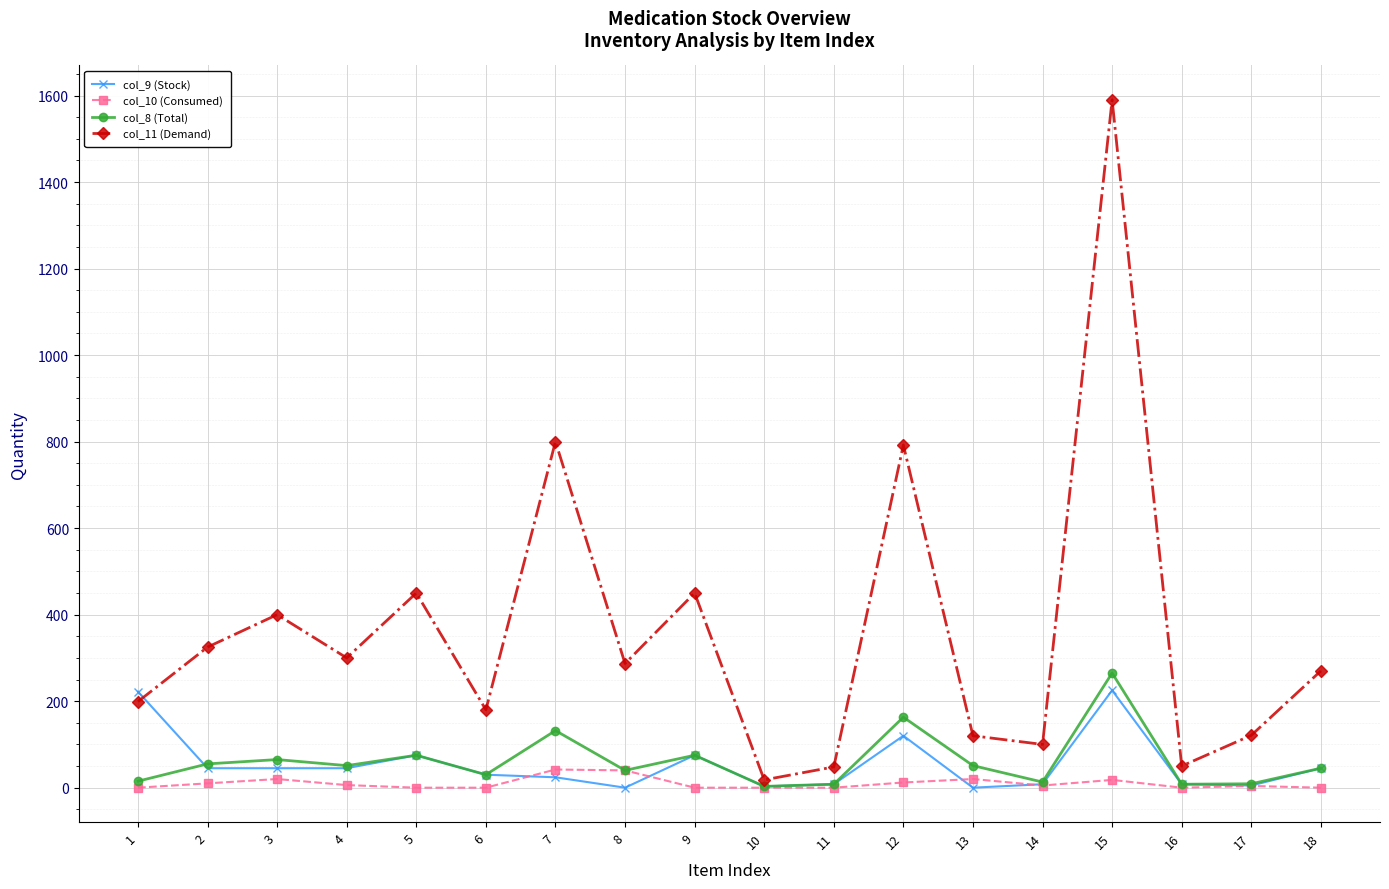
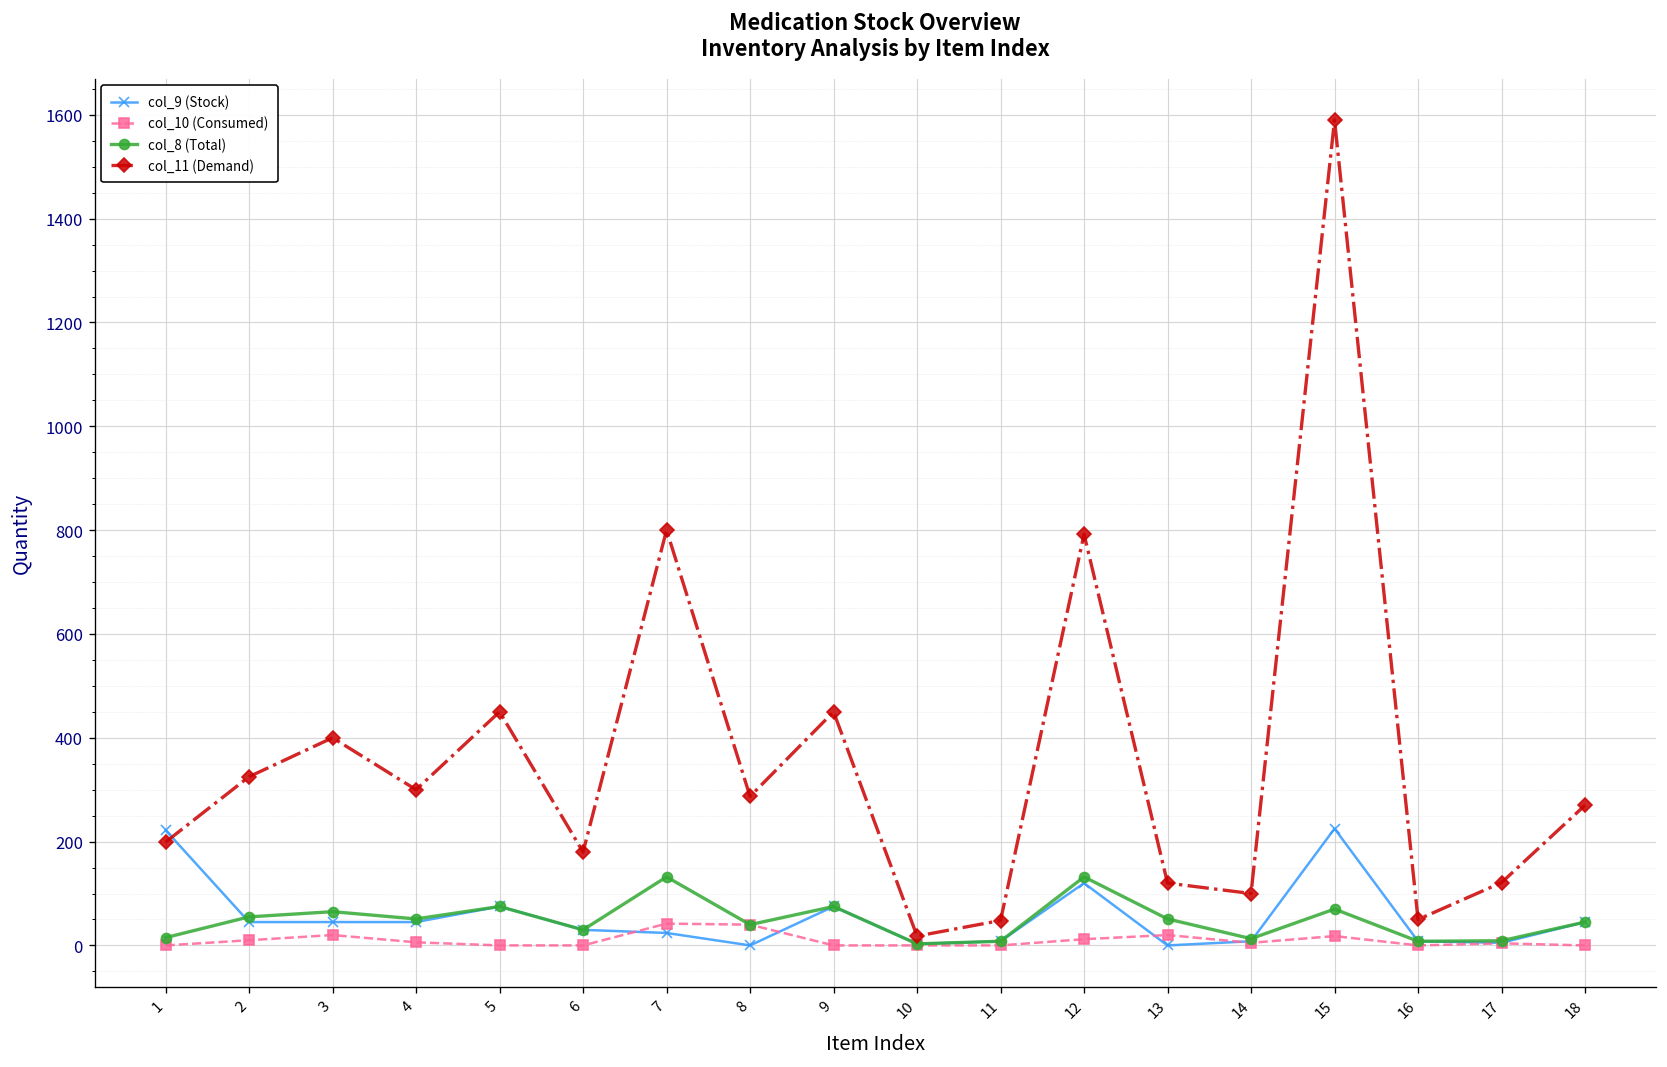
  {
    "col_9 (Stock)": {
      "1": 220,
      "2": 50,
      "3": 50,
      "4": 50,
      "7": 20,
      "8": 0,
      "12": 120,
      "13": 0,
      "15": 230
    },
    "col_10 (Consumed)": {
      "1": 0,
      "2": 10,
      "3": 20,
      "4": 10,
      "5": 0,
      "6": 0,
      "7": 40,
      "9": 0,
      "11": 0,
      "12": 10,
      "13": 20,
      "15": 20,
      "16": 0,
      "18": 0
    },
    "col_8 (Total)": {
      "1": 20,
      "2": 60,
      "3": 70,
      "4": 50,
      "7": 130,
-     "12": 160,
+     "12": 130,
      "13": 50,
-     "15": 270
+     "15": 70
    },
    "col_11 (Demand)": {
      "1": 200,
      "2": 330,
      "3": 400,
      "4": 300,
      "5": 450,
      "6": 180,
      "7": 800,
      "8": 290,
      "9": 450,
      "10": 20,
      "11": 50,
      "12": 790,
      "13": 120,
      "14": 100,
      "15": 1590,
      "16": 50,
      "17": 120,
      "18": 270
    }
  }
